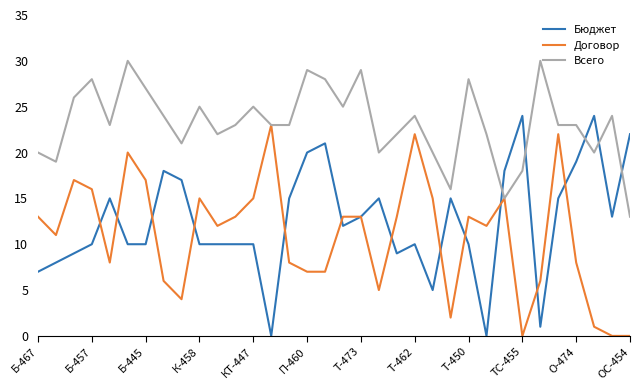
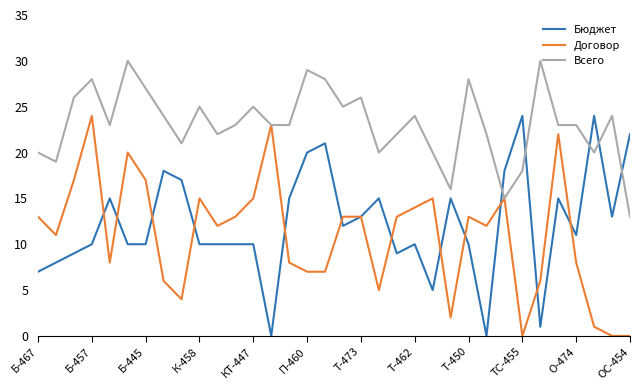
  {
    "Бюджет": {
      "Б-467": 7,
      "Б-457": 10,
      "Б-445": 10,
      "К-458": 10,
      "КТ-447": 10,
      "П-460": 20,
      "Т-462": 10,
      "Т-450": 10,
      "ТС-455": 24,
-     "О-474": 19,
+     "О-474": 11,
      "ОС-454": 22
    },
    "Договор": {
      "Б-467": 13,
-     "Б-457": 16,
+     "Б-457": 24,
      "Б-445": 17,
      "К-458": 15,
      "КТ-447": 15,
      "П-460": 7,
-     "Т-462": 22,
+     "Т-462": 14,
      "Т-450": 13,
      "ТС-455": 0,
      "О-474": 8,
      "ОС-454": 0
    },
    "Всего": {
      "Б-467": 20,
      "Б-457": 28,
      "Б-445": 27,
      "К-458": 25,
      "КТ-447": 25,
      "П-460": 29,
-     "Т-473": 29,
+     "Т-473": 26,
      "Т-462": 24,
      "Т-450": 28,
      "ТС-455": 18,
      "О-474": 23,
      "ОС-454": 13
    }
  }
